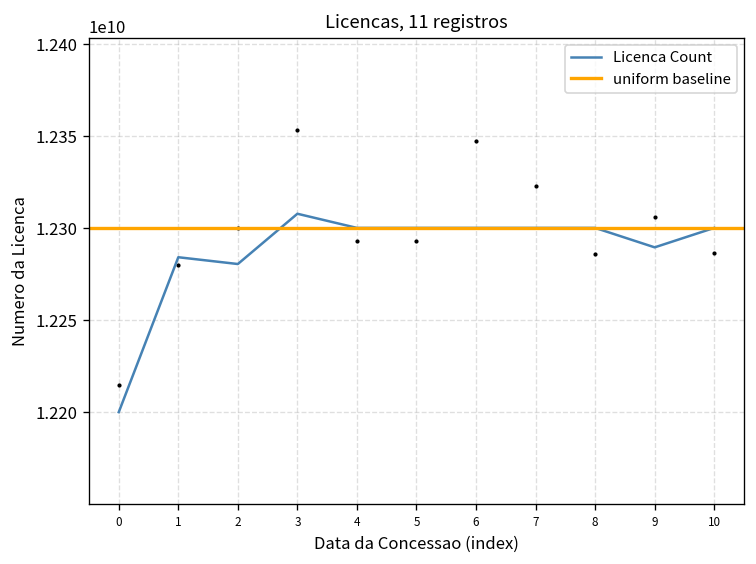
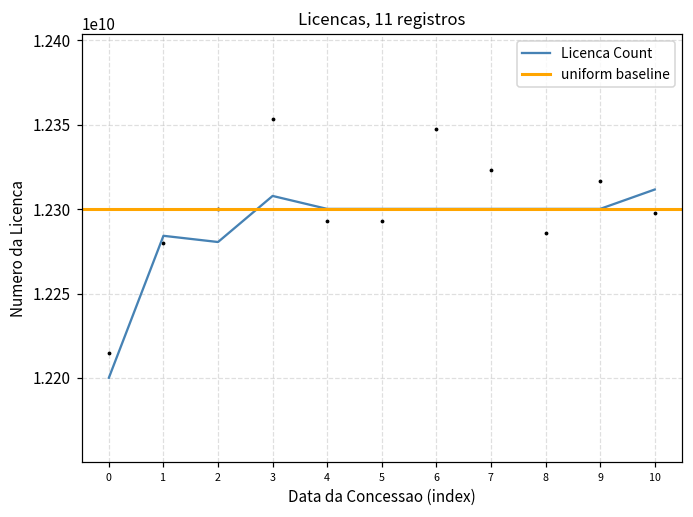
  {
    "Licenca Count": {
      "0": 12200000000,
      "1": 12284000000,
      "2": 12281000000,
      "3": 12308000000,
      "4": 12300000000,
      "5": 12300000000,
      "6": 12300000000,
      "7": 12300000000,
      "8": 12300000000,
-     "9": 12290000000,
-     "10": 12300000000
+     "9": 12300000000,
+     "10": 12312000000
    }
  }
